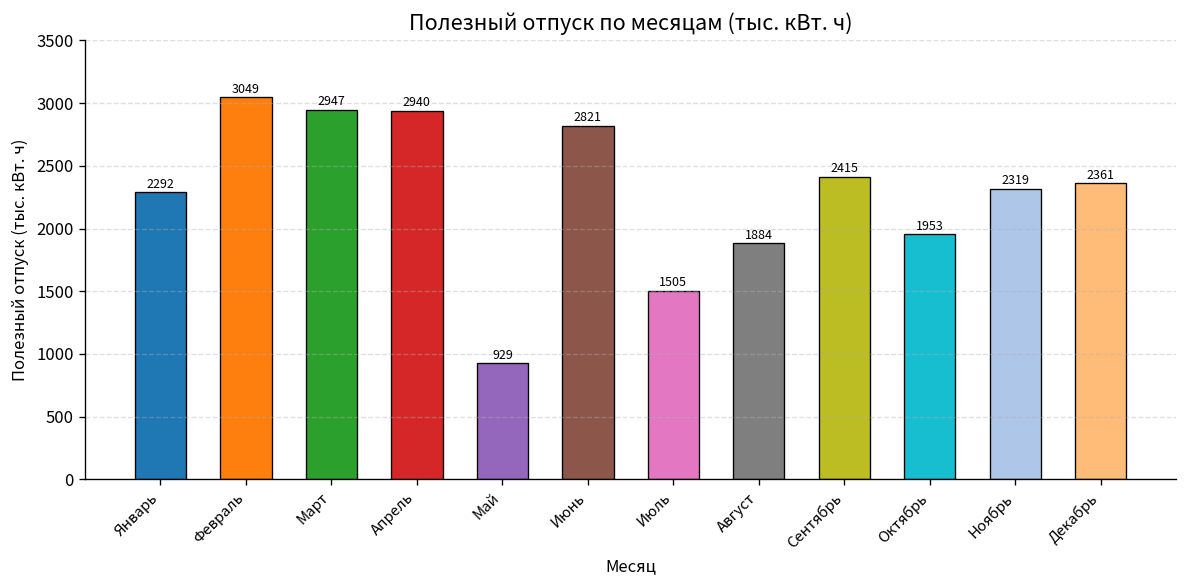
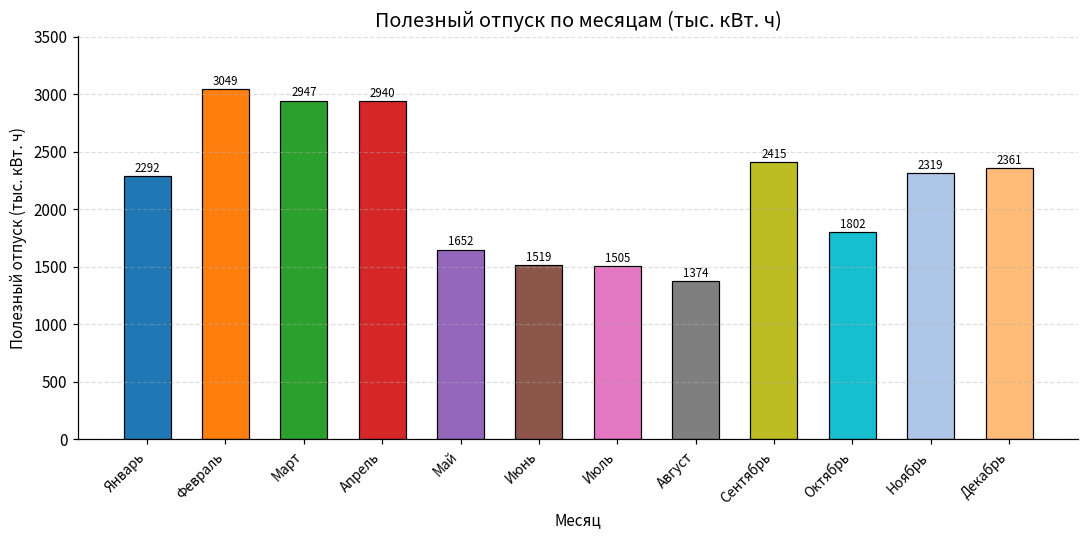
  {
    "Январь": 2292,
    "Февраль": 3049,
    "Март": 2947,
    "Апрель": 2940,
-   "Май": 929,
-   "Июнь": 2821,
+   "Май": 1652,
+   "Июнь": 1519,
    "Июль": 1505,
-   "Август": 1884,
+   "Август": 1374,
    "Сентябрь": 2415,
-   "Октябрь": 1953,
+   "Октябрь": 1802,
    "Ноябрь": 2319,
    "Декабрь": 2361
  }
